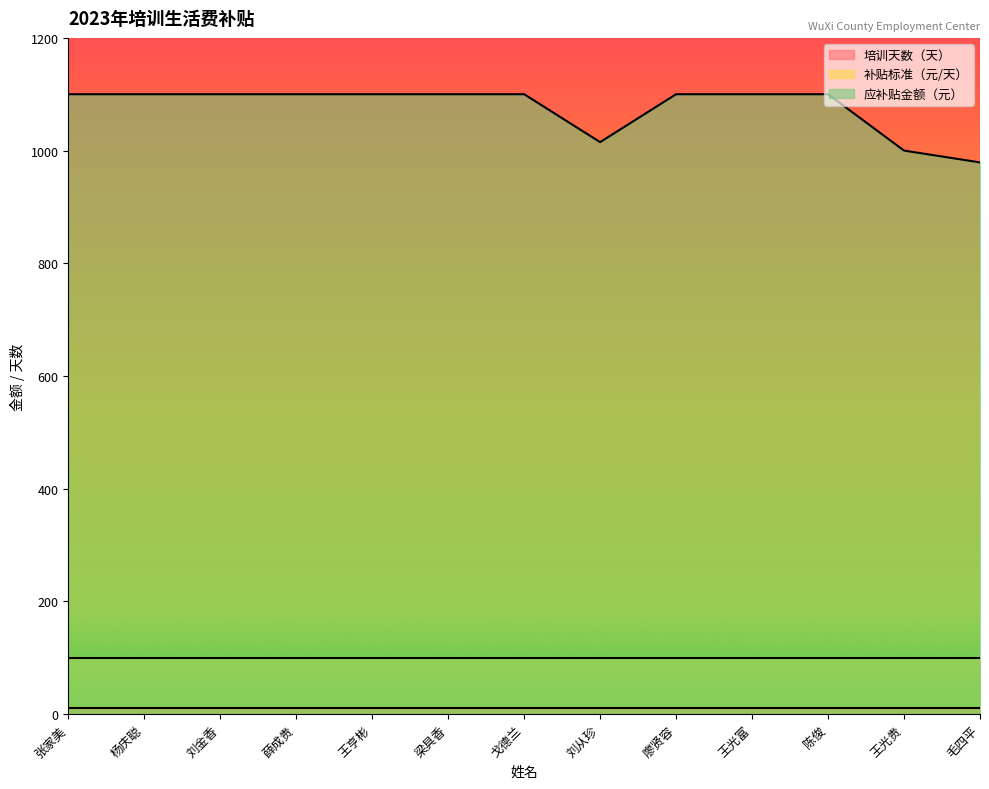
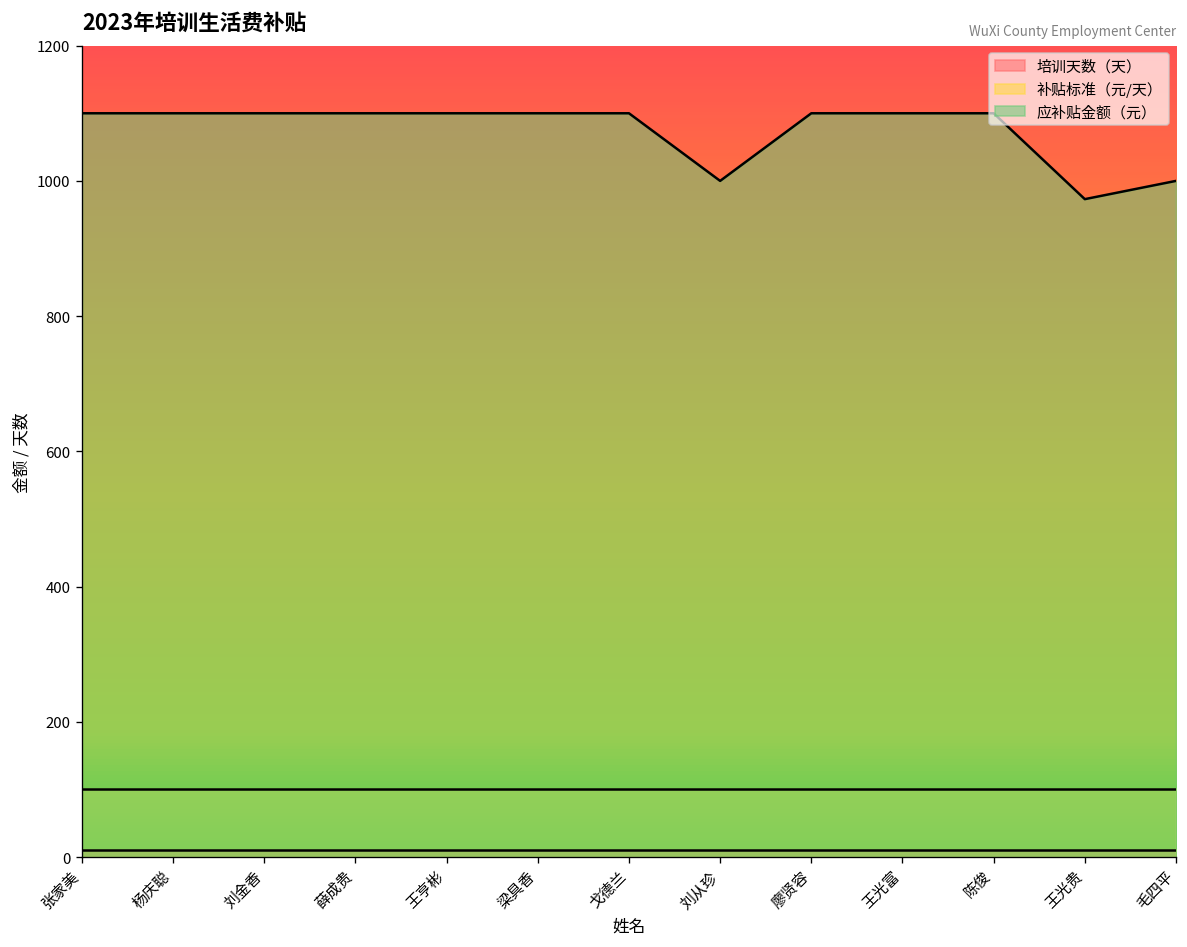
  {
    "培训天数（天）": {
      "张家美": 10,
      "杨庆聪": 10,
      "刘金香": 10,
      "薛成贵": 10,
      "王亨彬": 10,
      "梁具香": 10,
      "戈德兰": 10,
      "刘从珍": 10,
      "廖贤容": 10,
      "王光富": 10,
      "陈俊": 10,
      "王光贵": 10,
      "毛四平": 10
    },
    "补贴标准（元/天）": {
      "张家美": 100,
      "杨庆聪": 100,
      "刘金香": 100,
      "薛成贵": 100,
      "王亨彬": 100,
      "梁具香": 100,
      "戈德兰": 100,
      "刘从珍": 100,
      "廖贤容": 100,
      "王光富": 100,
      "陈俊": 100,
      "王光贵": 100,
      "毛四平": 100
    },
    "应补贴金额（元）": {
      "张家美": 1100,
      "杨庆聪": 1100,
      "刘金香": 1100,
      "薛成贵": 1100,
      "王亨彬": 1100,
      "梁具香": 1100,
      "戈德兰": 1100,
-     "刘从珍": 1020,
+     "刘从珍": 1000,
      "廖贤容": 1100,
      "王光富": 1100,
-     "王光贵": 1000,
-     "毛四平": 980
+     "王光贵": 970,
+     "毛四平": 1000
    }
  }
